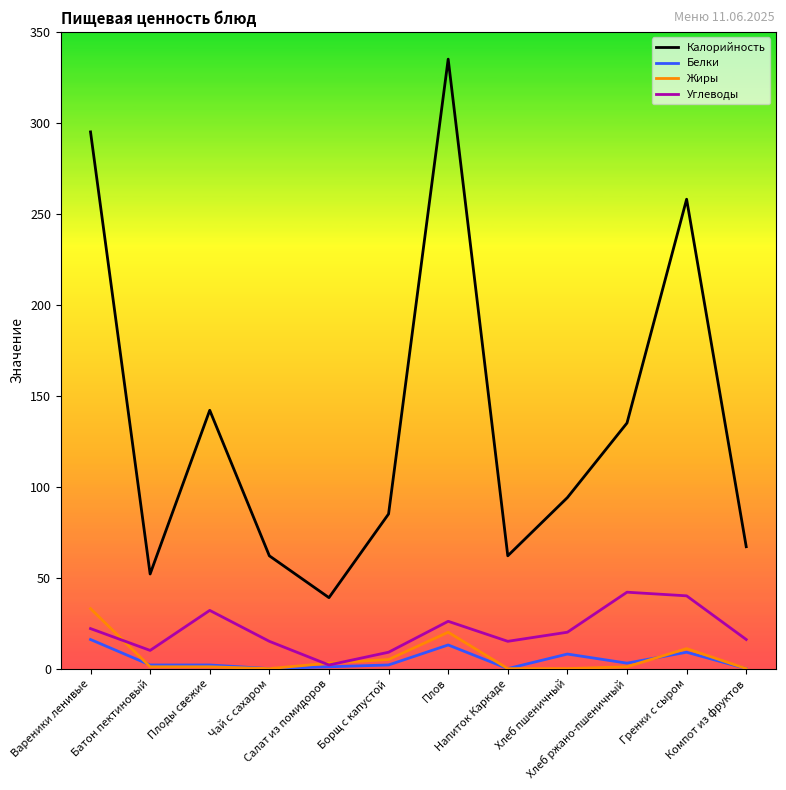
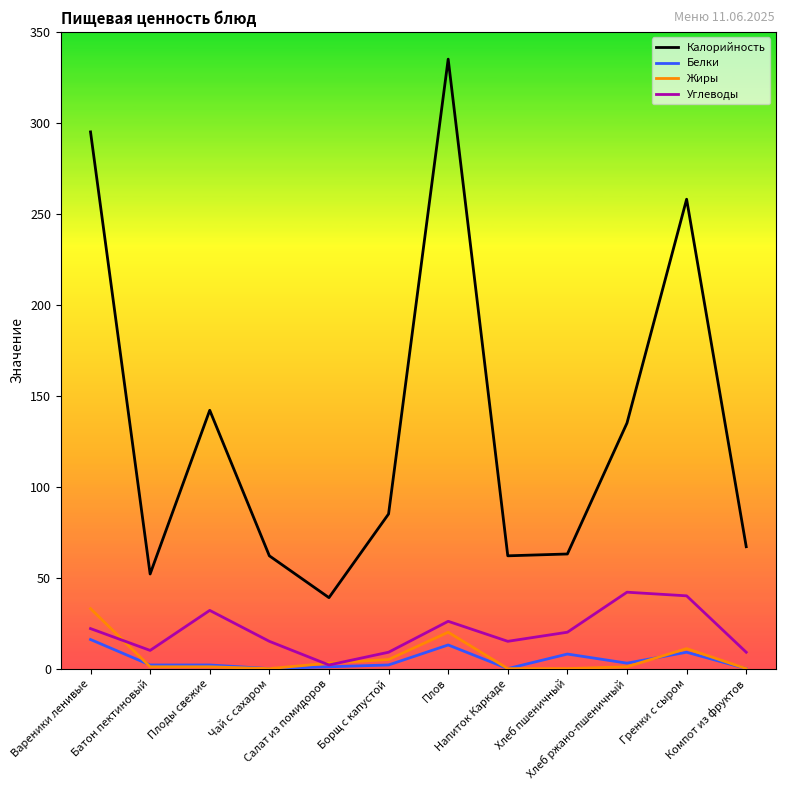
  {
    "Калорийность": {
      "Вареники ленивые": 295,
      "Батон пектиновый": 52,
      "Плоды свежие": 142,
      "Чай с сахаром": 62,
      "Салат из помидоров": 39,
      "Борщ с капустой": 85,
      "Плов": 335,
      "Напиток Каркаде": 62,
-     "Хлеб пшеничный": 94,
+     "Хлеб пшеничный": 63,
      "Хлеб ржано-пшеничный": 135,
      "Гренки с сыром": 258,
      "Компот из фруктов": 67
    },
    "Белки": {
      "Вареники ленивые": 16,
      "Борщ с капустой": 2,
      "Плов": 13,
      "Хлеб пшеничный": 8,
      "Хлеб ржано-пшеничный": 3,
      "Гренки с сыром": 9
    },
    "Жиры": {
      "Вареники ленивые": 33,
      "Борщ с капустой": 5,
      "Плов": 20,
      "Хлеб пшеничный": 0,
      "Хлеб ржано-пшеничный": 1,
      "Гренки с сыром": 11
    },
    "Углеводы": {
      "Вареники ленивые": 22,
      "Батон пектиновый": 10,
      "Плоды свежие": 32,
      "Чай с сахаром": 15,
      "Борщ с капустой": 9,
      "Плов": 26,
      "Напиток Каркаде": 15,
      "Хлеб пшеничный": 20,
      "Хлеб ржано-пшеничный": 42,
      "Гренки с сыром": 40,
-     "Компот из фруктов": 16
+     "Компот из фруктов": 9
    }
  }
